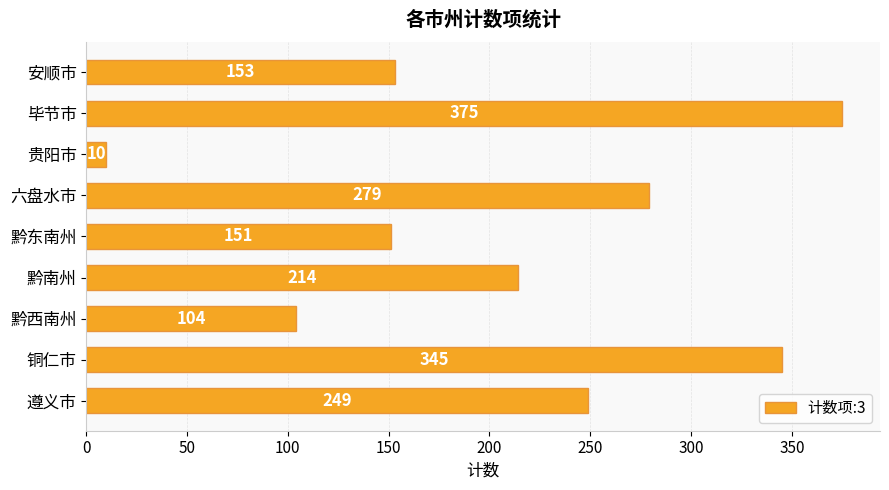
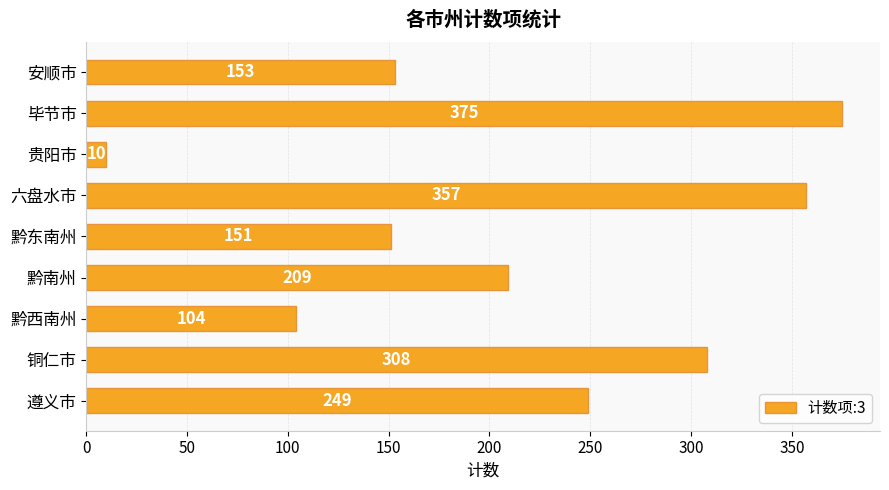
  {
    "安顺市": 153,
    "毕节市": 375,
    "贵阳市": 10,
-   "六盘水市": 279,
+   "六盘水市": 357,
    "黔东南州": 151,
-   "黔南州": 214,
+   "黔南州": 209,
    "黔西南州": 104,
-   "铜仁市": 345,
+   "铜仁市": 308,
    "遵义市": 249
  }
